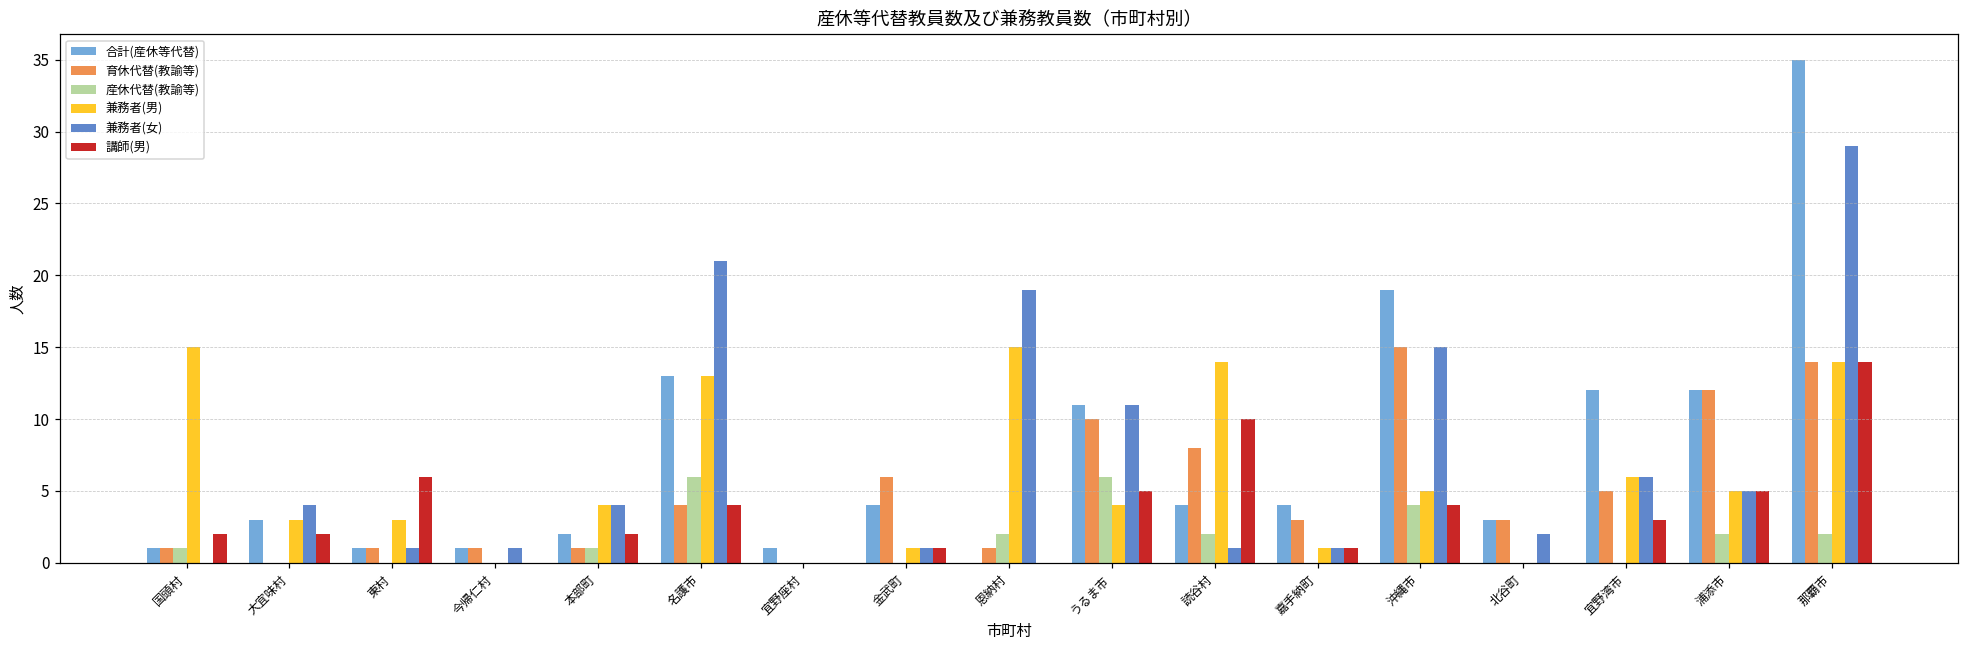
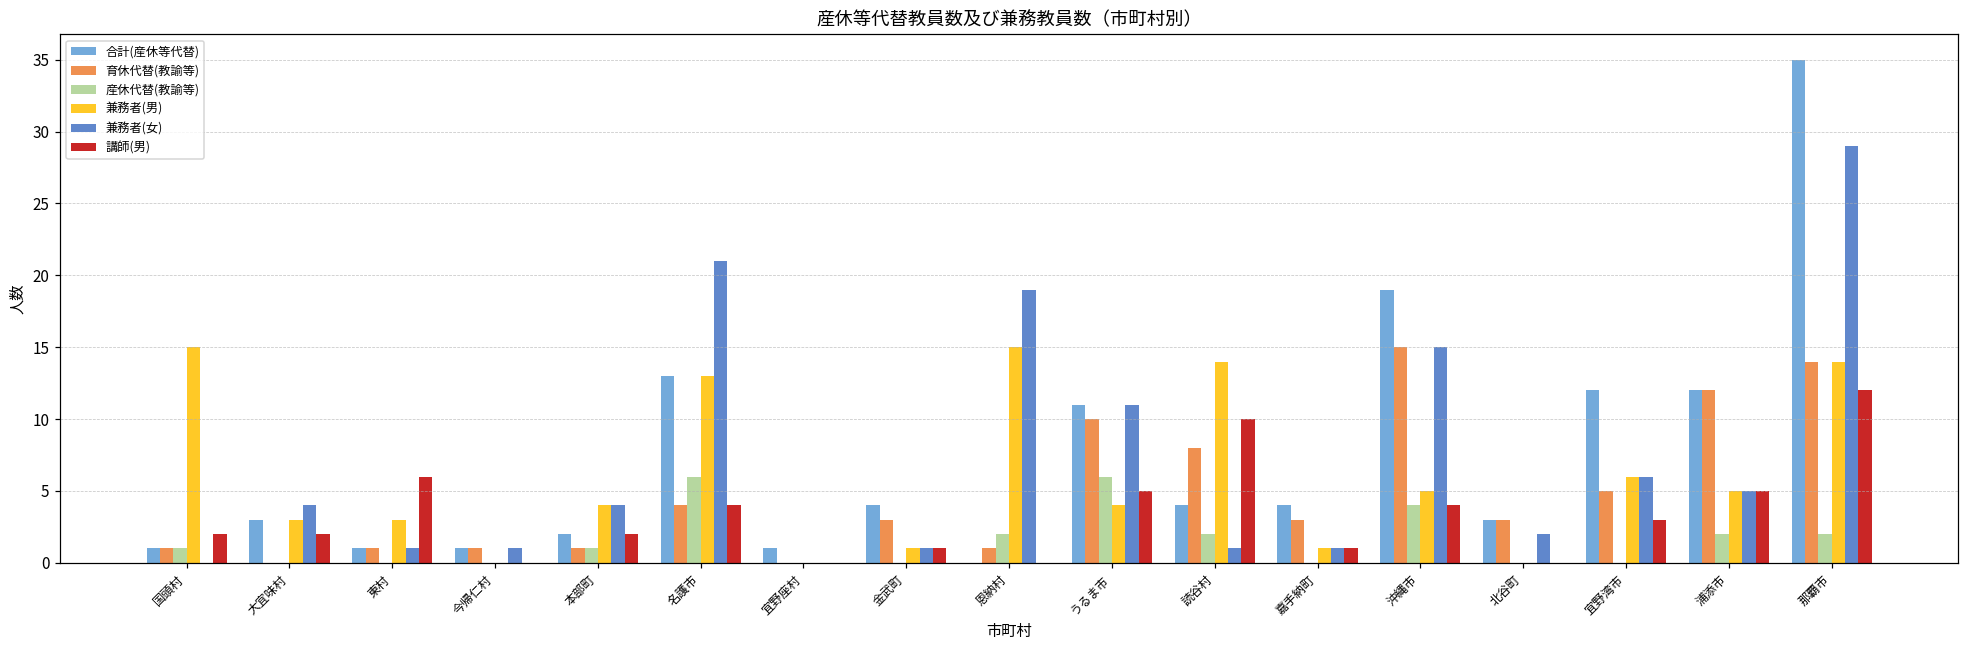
  {
    "育休代替(教諭等)": {
      "国頭村": 1,
      "大宜味村": 0,
      "東村": 1,
      "今帰仁村": 1,
      "本部町": 1,
      "名護市": 4,
      "宜野座村": 0,
-     "金武町": 6,
+     "金武町": 3,
      "恩納村": 1,
      "うるま市": 10,
      "読谷村": 8,
      "嘉手納町": 3,
      "沖縄市": 15,
      "北谷町": 3,
      "宜野湾市": 5,
      "浦添市": 12,
      "那覇市": 14
    },
    "産休代替(教諭等)": {
      "国頭村": 1,
      "大宜味村": 0,
      "東村": 0,
      "今帰仁村": 0,
      "本部町": 1,
      "名護市": 6,
      "宜野座村": 0,
      "金武町": 0,
      "恩納村": 2,
      "うるま市": 6,
      "読谷村": 2,
      "嘉手納町": 0,
      "沖縄市": 4,
      "北谷町": 0,
      "宜野湾市": 0,
      "浦添市": 2,
      "那覇市": 2
    },
    "兼務者(男)": {
      "国頭村": 15,
      "大宜味村": 3,
      "東村": 3,
      "今帰仁村": 0,
      "本部町": 4,
      "名護市": 13,
      "宜野座村": 0,
      "金武町": 1,
      "恩納村": 15,
      "うるま市": 4,
      "読谷村": 14,
      "嘉手納町": 1,
      "沖縄市": 5,
      "北谷町": 0,
      "宜野湾市": 6,
      "浦添市": 5,
      "那覇市": 14
    },
    "講師(男)": {
      "国頭村": 2,
      "大宜味村": 2,
      "東村": 6,
      "今帰仁村": 0,
      "本部町": 2,
      "名護市": 4,
      "宜野座村": 0,
      "金武町": 1,
      "恩納村": 0,
      "うるま市": 5,
      "読谷村": 10,
      "嘉手納町": 1,
      "沖縄市": 4,
      "北谷町": 0,
      "宜野湾市": 3,
      "浦添市": 5,
-     "那覇市": 14
+     "那覇市": 12
    }
  }
